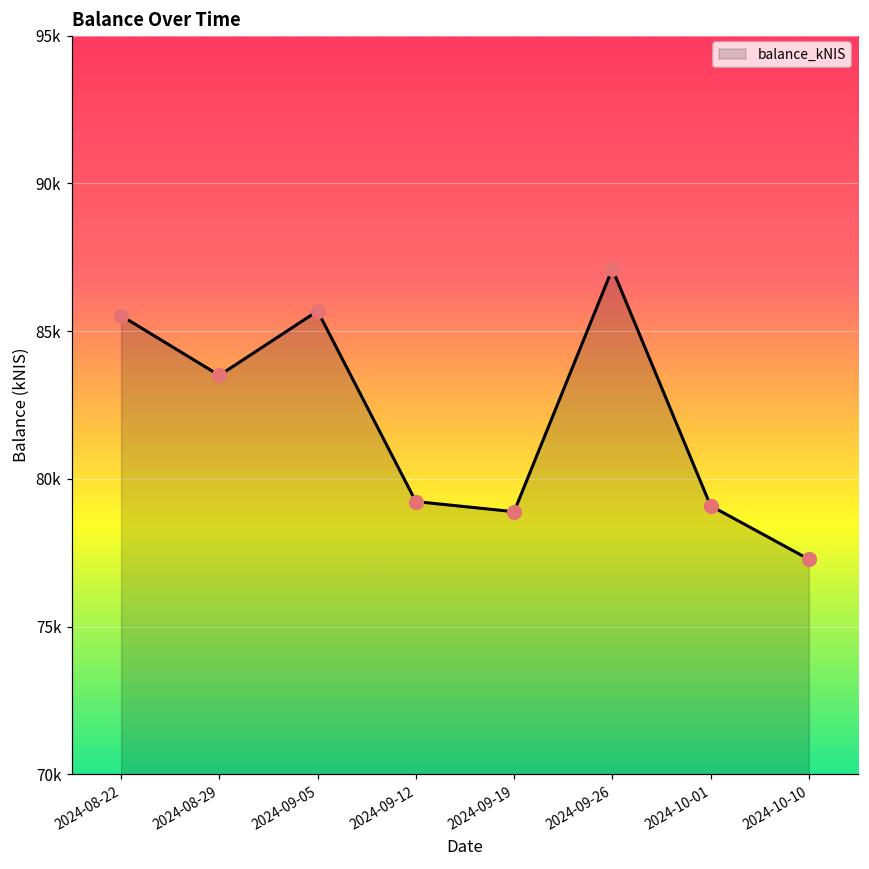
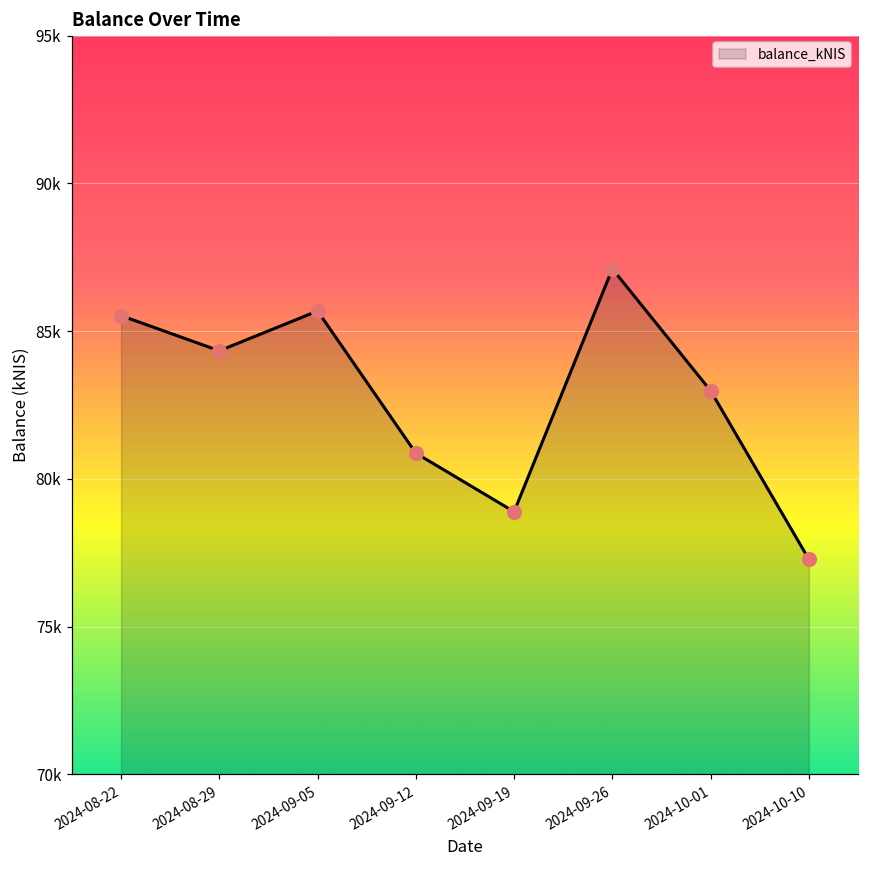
  {
    "2024-08-22": 85500,
-   "2024-08-29": 83500,
+   "2024-08-29": 84300,
    "2024-09-05": 85700,
-   "2024-09-12": 79200,
+   "2024-09-12": 80900,
    "2024-09-19": 78900,
    "2024-09-26": 87100,
-   "2024-10-01": 79100,
+   "2024-10-01": 83000,
    "2024-10-10": 77300
  }
